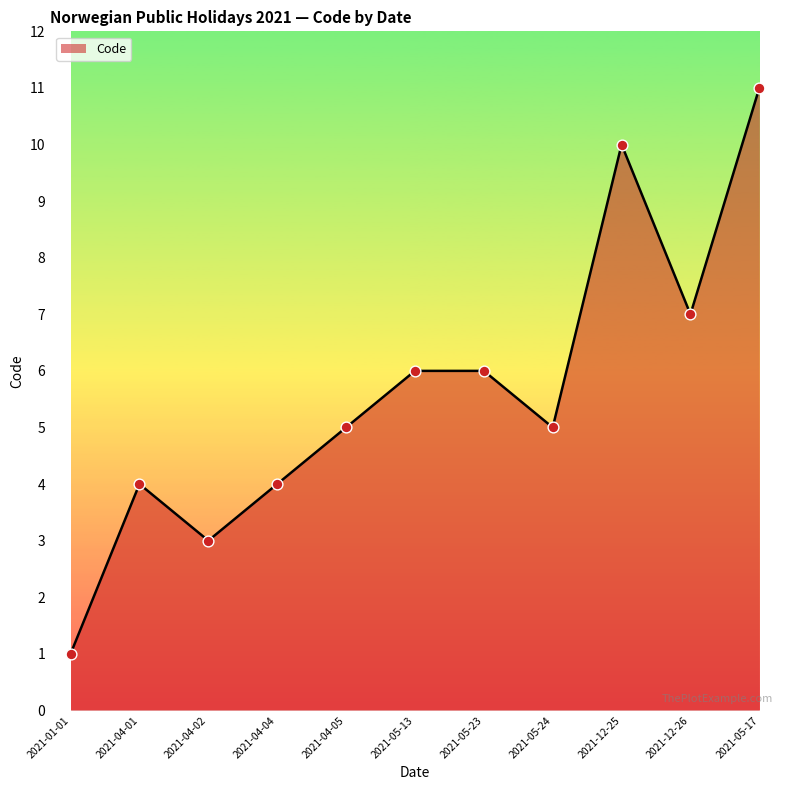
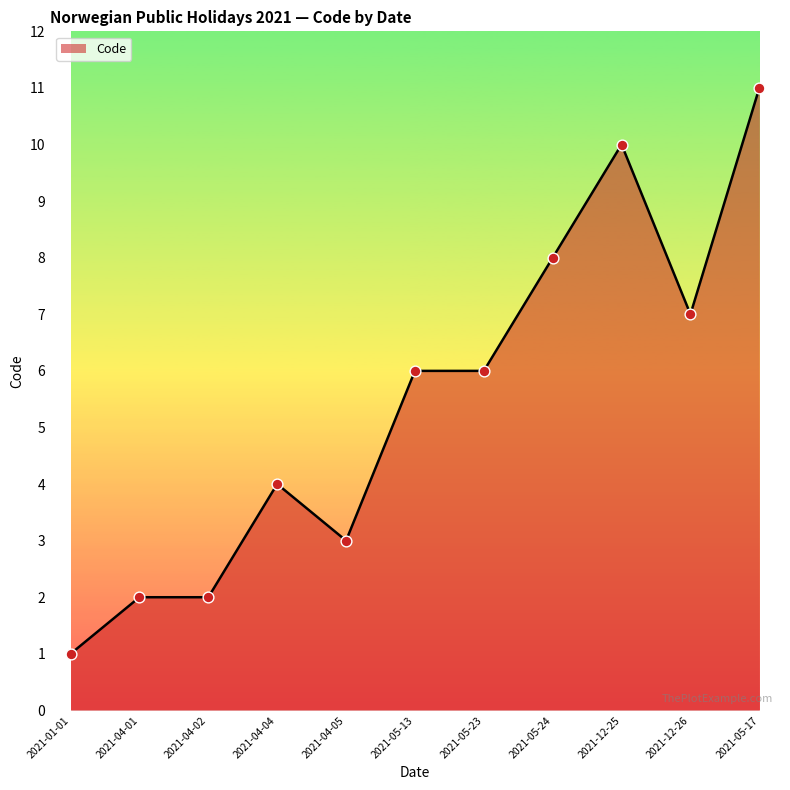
  {
    "2021-01-01": 1,
-   "2021-04-01": 4,
-   "2021-04-02": 3,
+   "2021-04-01": 2,
+   "2021-04-02": 2,
    "2021-04-04": 4,
-   "2021-04-05": 5,
+   "2021-04-05": 3,
    "2021-05-13": 6,
    "2021-05-23": 6,
-   "2021-05-24": 5,
+   "2021-05-24": 8,
    "2021-12-25": 10,
    "2021-12-26": 7,
    "2021-05-17": 11
  }
